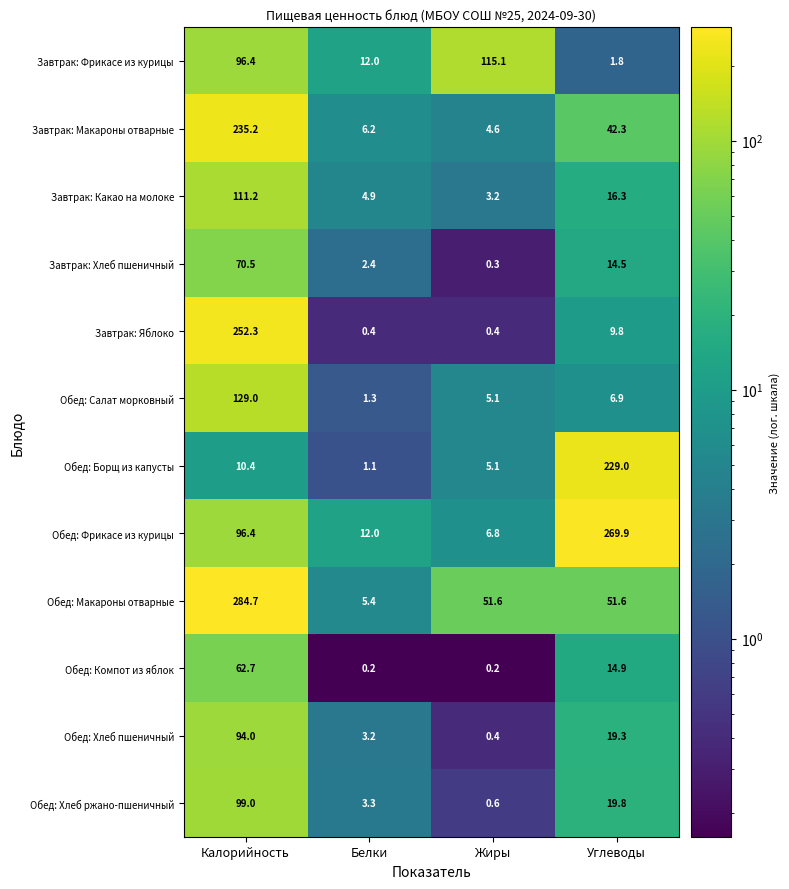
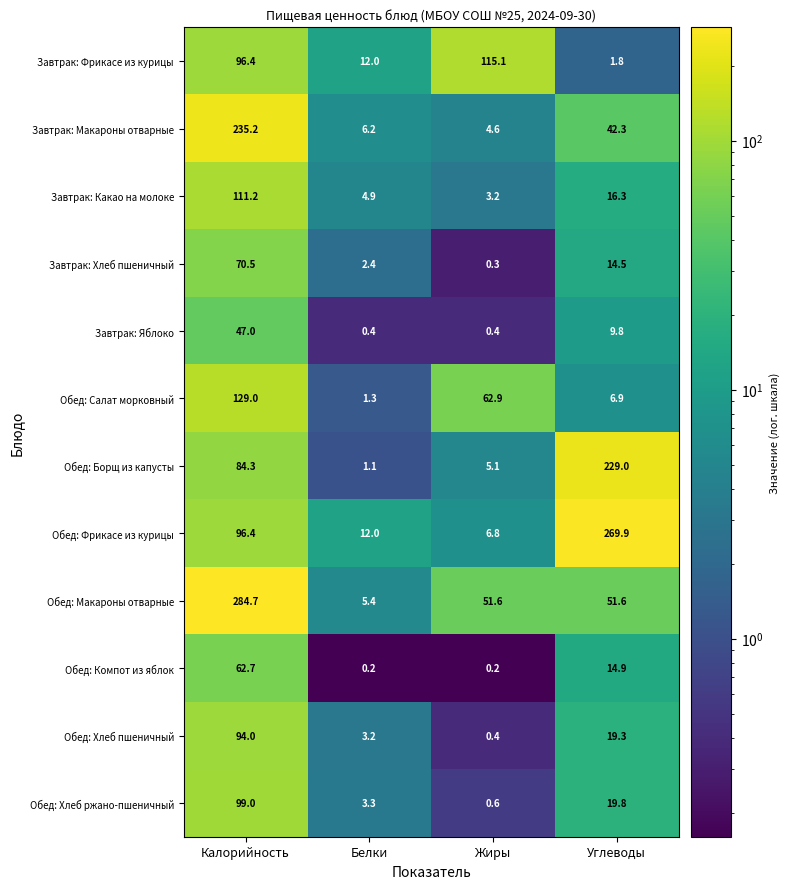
  {
    "Завтрак: Фрикасе из курицы": {
      "Калорийность": 96.4,
      "Белки": 12.0,
      "Жиры": 115.1,
      "Углеводы": 1.8
    },
    "Завтрак: Макароны отварные": {
      "Калорийность": 235.2,
      "Белки": 6.2,
      "Жиры": 4.6,
      "Углеводы": 42.3
    },
    "Завтрак: Какао на молоке": {
      "Калорийность": 111.2,
      "Белки": 4.9,
      "Жиры": 3.2,
      "Углеводы": 16.3
    },
    "Завтрак: Хлеб пшеничный": {
      "Калорийность": 70.5,
      "Белки": 2.4,
      "Жиры": 0.3,
      "Углеводы": 14.5
    },
    "Завтрак: Яблоко": {
-     "Калорийность": 252.3,
+     "Калорийность": 47.0,
      "Белки": 0.4,
      "Жиры": 0.4,
      "Углеводы": 9.8
    },
    "Обед: Салат морковный": {
      "Калорийность": 129.0,
      "Белки": 1.3,
-     "Жиры": 5.1,
+     "Жиры": 62.9,
      "Углеводы": 6.9
    },
    "Обед: Борщ из капусты": {
-     "Калорийность": 10.4,
+     "Калорийность": 84.3,
      "Белки": 1.1,
      "Жиры": 5.1,
      "Углеводы": 229.0
    },
    "Обед: Фрикасе из курицы": {
      "Калорийность": 96.4,
      "Белки": 12.0,
      "Жиры": 6.8,
      "Углеводы": 269.9
    },
    "Обед: Макароны отварные": {
      "Калорийность": 284.7,
      "Белки": 5.4,
      "Жиры": 51.6,
      "Углеводы": 51.6
    },
    "Обед: Компот из яблок": {
      "Калорийность": 62.7,
      "Белки": 0.2,
      "Жиры": 0.2,
      "Углеводы": 14.9
    },
    "Обед: Хлеб пшеничный": {
      "Калорийность": 94.0,
      "Белки": 3.2,
      "Жиры": 0.4,
      "Углеводы": 19.3
    },
    "Обед: Хлеб ржано-пшеничный": {
      "Калорийность": 99.0,
      "Белки": 3.3,
      "Жиры": 0.6,
      "Углеводы": 19.8
    }
  }
